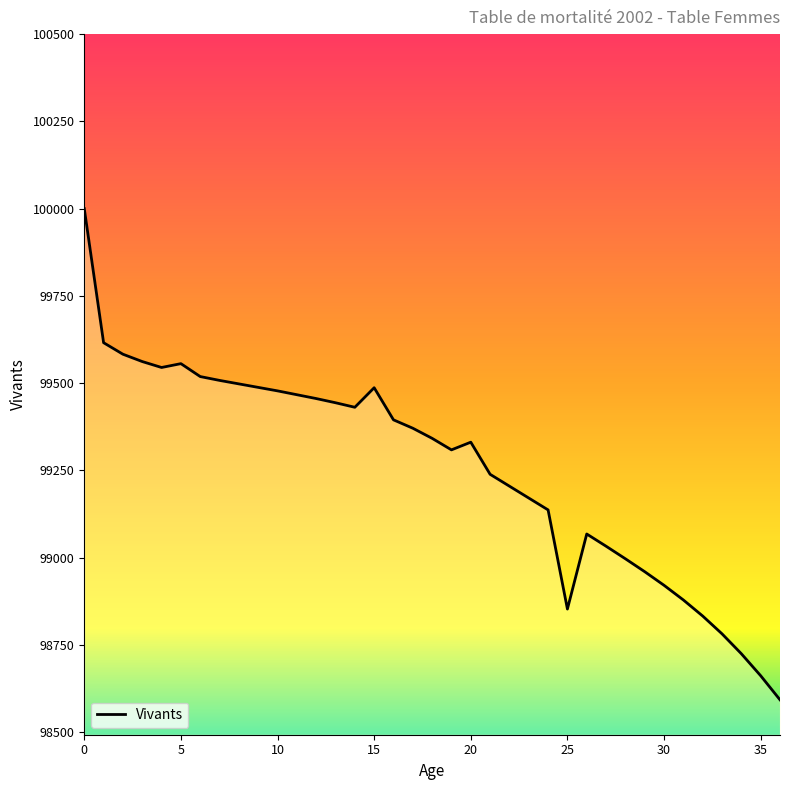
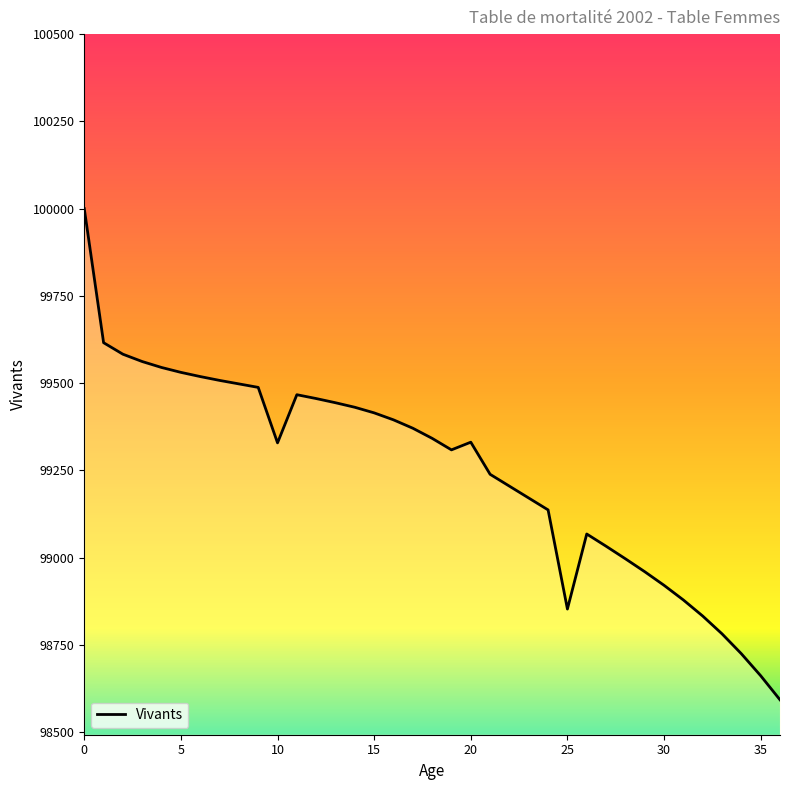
  {
    "0": 100000,
-   "5": 99560,
-   "10": 99480,
-   "15": 99490,
+   "5": 99530,
+   "10": 99330,
+   "15": 99420,
    "20": 99330,
    "25": 98850,
    "30": 98920,
    "35": 98660
  }
